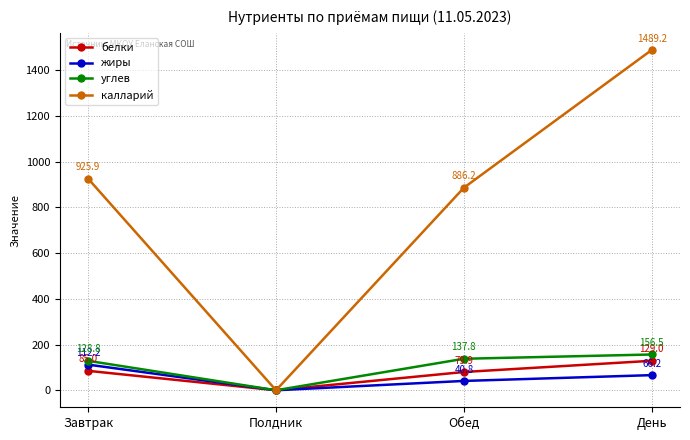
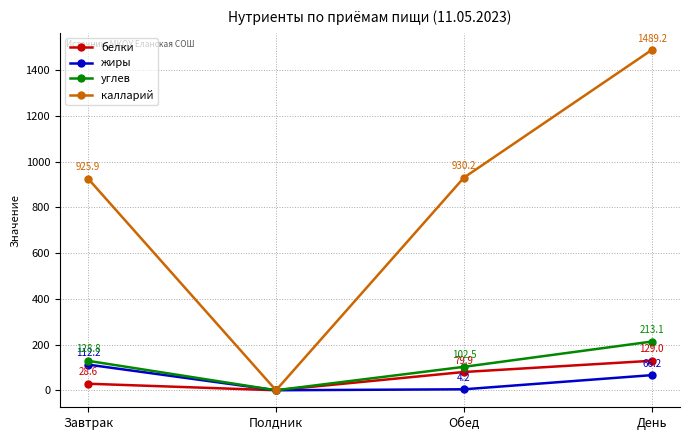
  {
    "белки": {
-     "Завтрак": 85.0
+     "Завтрак": 28.6
    },
    "жиры": {
-     "Обед": 40.8
+     "Обед": 4.2
    },
    "углев": {
-     "Обед": 137.8,
-     "День": 156.5
+     "Обед": 102.5,
+     "День": 213.1
    },
    "калларий": {
      "Завтрак": 925.9,
-     "Обед": 886.2,
+     "Обед": 930.2,
      "День": 1489.2
    }
  }
